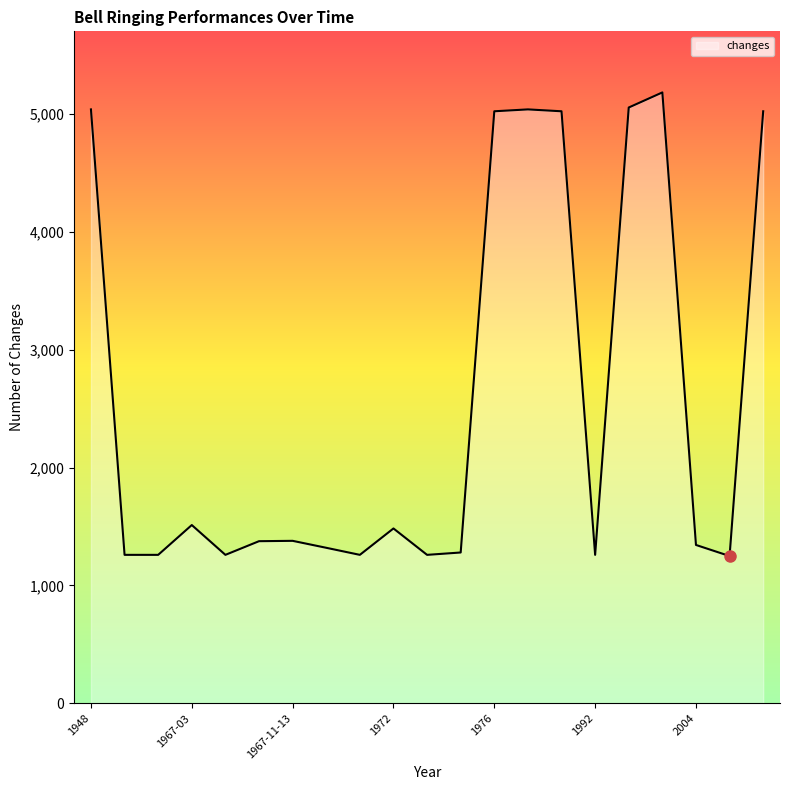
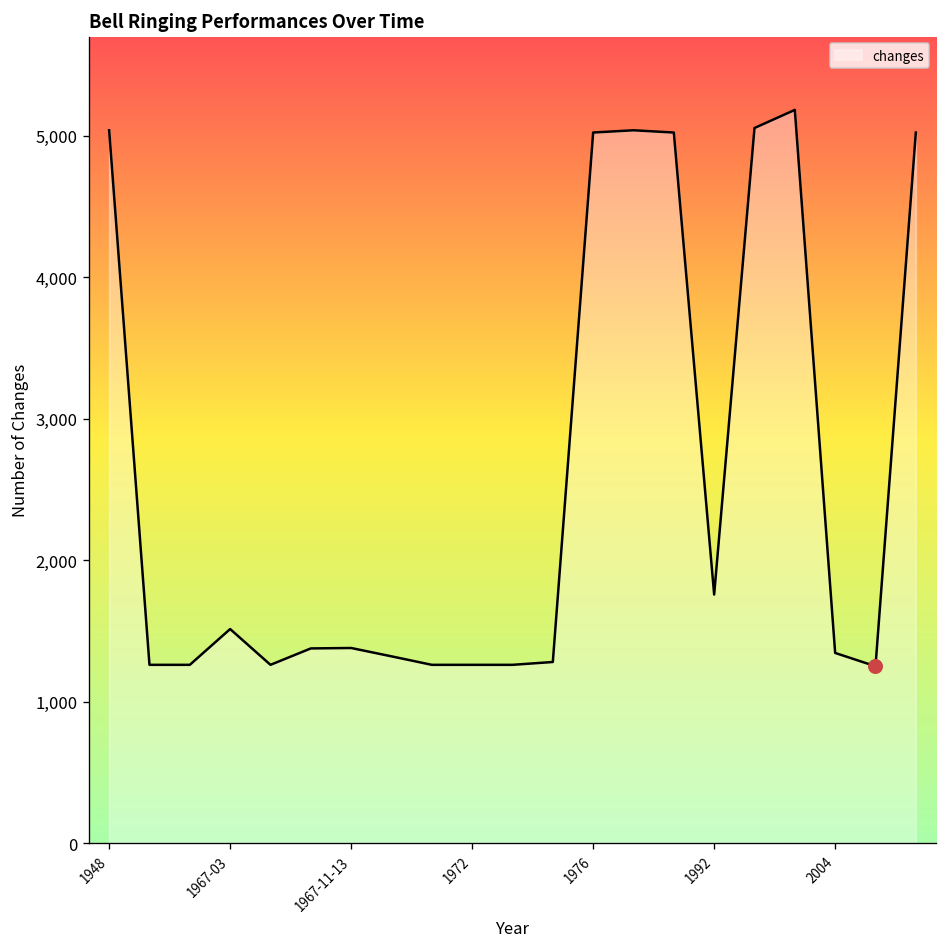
  {
    "changes": {
      "1948": "5,040",
      "1967-03": "1,510",
      "1967-11-13": "1,380",
-     "1972": "1,480",
+     "1972": "1,260",
      "1976": "5,020",
-     "1992": "1,260",
+     "1992": "1,760",
      "2004": "1,340"
    }
  }
